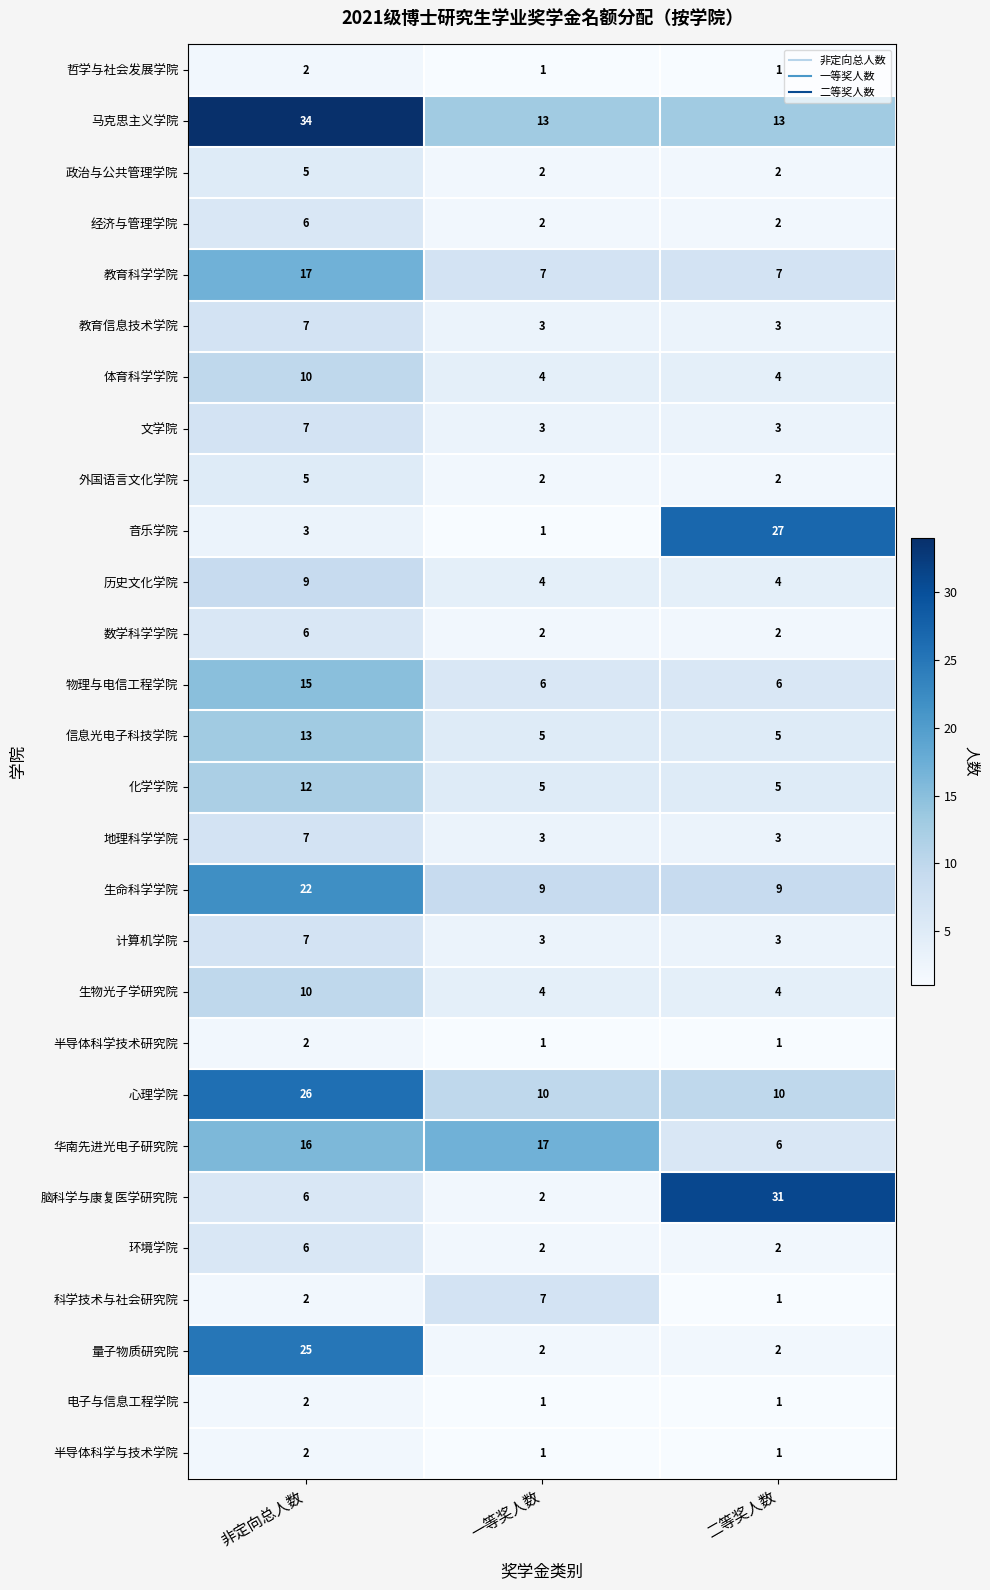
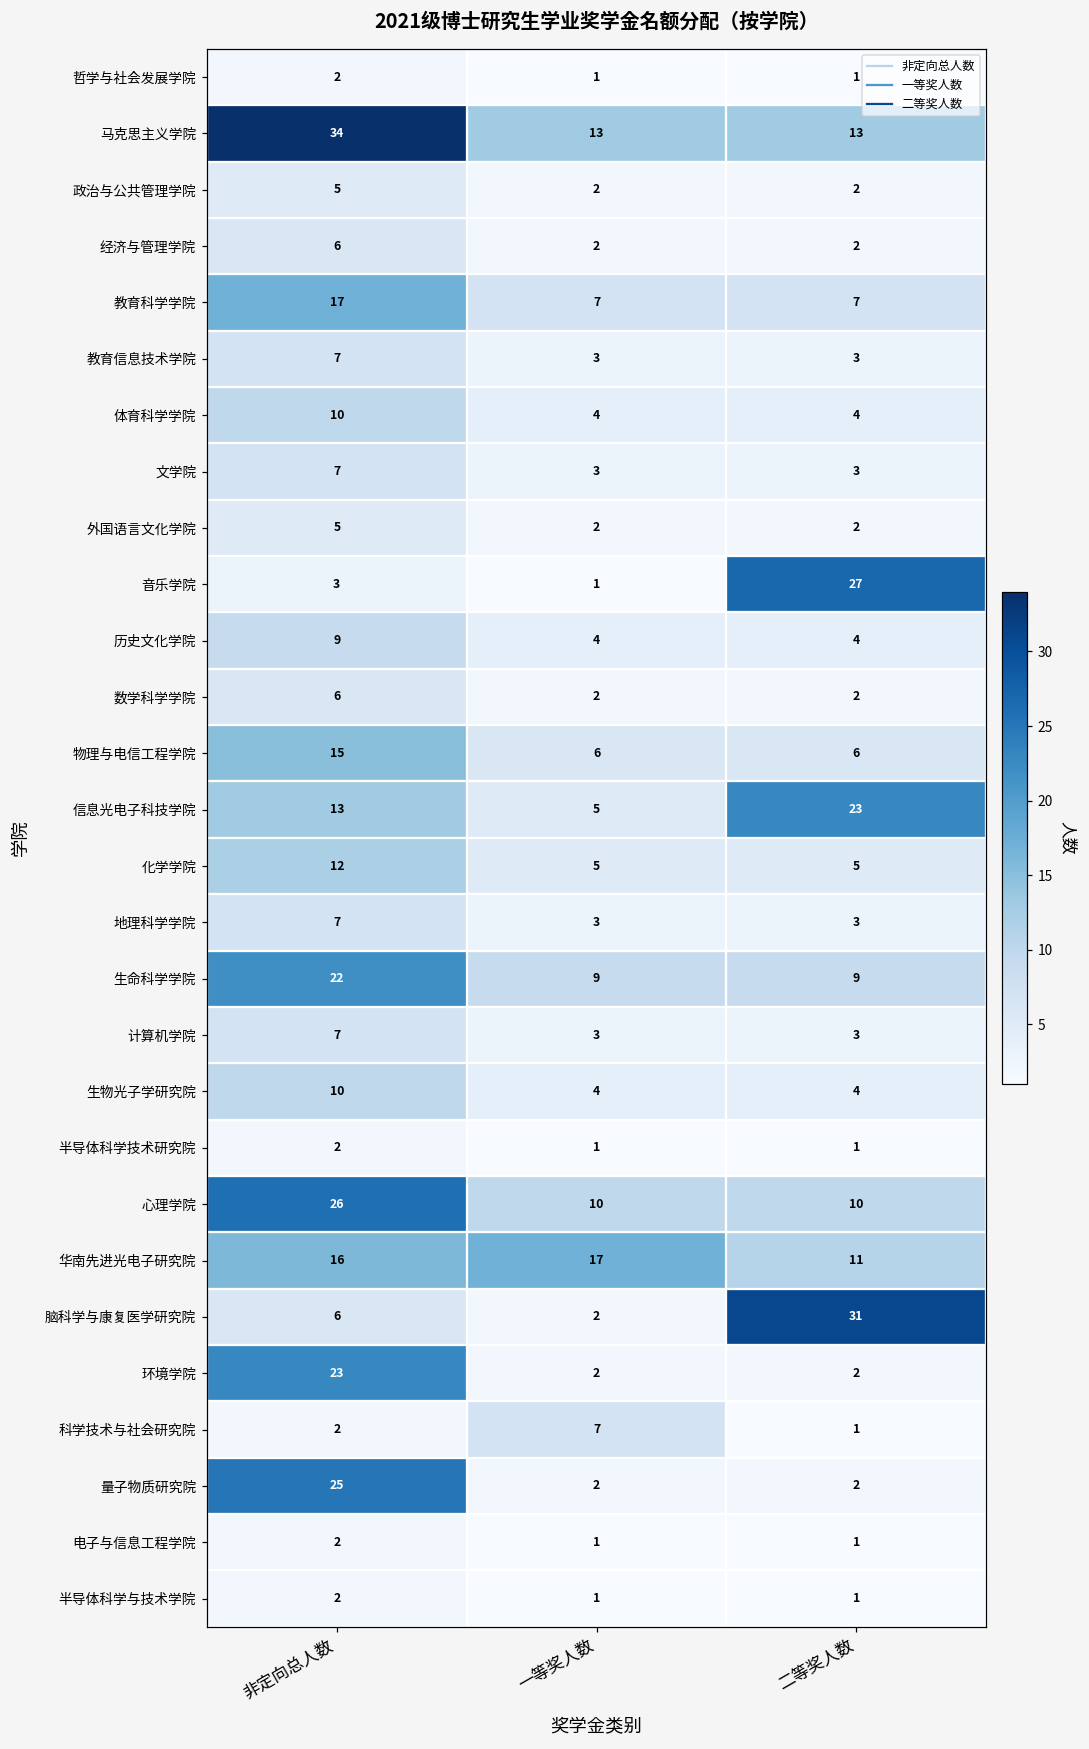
  {
    "哲学与社会发展学院": {
      "非定向总人数": 2,
      "一等奖人数": 1,
      "二等奖人数": 1
    },
    "马克思主义学院": {
      "非定向总人数": 34,
      "一等奖人数": 13,
      "二等奖人数": 13
    },
    "政治与公共管理学院": {
      "非定向总人数": 5,
      "一等奖人数": 2,
      "二等奖人数": 2
    },
    "经济与管理学院": {
      "非定向总人数": 6,
      "一等奖人数": 2,
      "二等奖人数": 2
    },
    "教育科学学院": {
      "非定向总人数": 17,
      "一等奖人数": 7,
      "二等奖人数": 7
    },
    "教育信息技术学院": {
      "非定向总人数": 7,
      "一等奖人数": 3,
      "二等奖人数": 3
    },
    "体育科学学院": {
      "非定向总人数": 10,
      "一等奖人数": 4,
      "二等奖人数": 4
    },
    "文学院": {
      "非定向总人数": 7,
      "一等奖人数": 3,
      "二等奖人数": 3
    },
    "外国语言文化学院": {
      "非定向总人数": 5,
      "一等奖人数": 2,
      "二等奖人数": 2
    },
    "音乐学院": {
      "非定向总人数": 3,
      "一等奖人数": 1,
      "二等奖人数": 27
    },
    "历史文化学院": {
      "非定向总人数": 9,
      "一等奖人数": 4,
      "二等奖人数": 4
    },
    "数学科学学院": {
      "非定向总人数": 6,
      "一等奖人数": 2,
      "二等奖人数": 2
    },
    "物理与电信工程学院": {
      "非定向总人数": 15,
      "一等奖人数": 6,
      "二等奖人数": 6
    },
    "信息光电子科技学院": {
      "非定向总人数": 13,
      "一等奖人数": 5,
-     "二等奖人数": 5
+     "二等奖人数": 23
    },
    "化学学院": {
      "非定向总人数": 12,
      "一等奖人数": 5,
      "二等奖人数": 5
    },
    "地理科学学院": {
      "非定向总人数": 7,
      "一等奖人数": 3,
      "二等奖人数": 3
    },
    "生命科学学院": {
      "非定向总人数": 22,
      "一等奖人数": 9,
      "二等奖人数": 9
    },
    "计算机学院": {
      "非定向总人数": 7,
      "一等奖人数": 3,
      "二等奖人数": 3
    },
    "生物光子学研究院": {
      "非定向总人数": 10,
      "一等奖人数": 4,
      "二等奖人数": 4
    },
    "半导体科学技术研究院": {
      "非定向总人数": 2,
      "一等奖人数": 1,
      "二等奖人数": 1
    },
    "心理学院": {
      "非定向总人数": 26,
      "一等奖人数": 10,
      "二等奖人数": 10
    },
    "华南先进光电子研究院": {
      "非定向总人数": 16,
      "一等奖人数": 17,
-     "二等奖人数": 6
+     "二等奖人数": 11
    },
    "脑科学与康复医学研究院": {
      "非定向总人数": 6,
      "一等奖人数": 2,
      "二等奖人数": 31
    },
    "环境学院": {
-     "非定向总人数": 6,
+     "非定向总人数": 23,
      "一等奖人数": 2,
      "二等奖人数": 2
    },
    "科学技术与社会研究院": {
      "非定向总人数": 2,
      "一等奖人数": 7,
      "二等奖人数": 1
    },
    "量子物质研究院": {
      "非定向总人数": 25,
      "一等奖人数": 2,
      "二等奖人数": 2
    },
    "电子与信息工程学院": {
      "非定向总人数": 2,
      "一等奖人数": 1,
      "二等奖人数": 1
    },
    "半导体科学与技术学院": {
      "非定向总人数": 2,
      "一等奖人数": 1,
      "二等奖人数": 1
    }
  }
